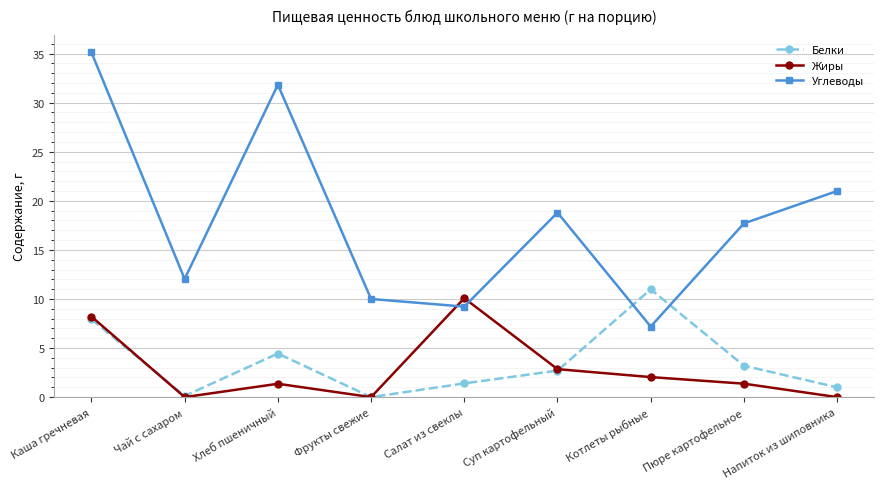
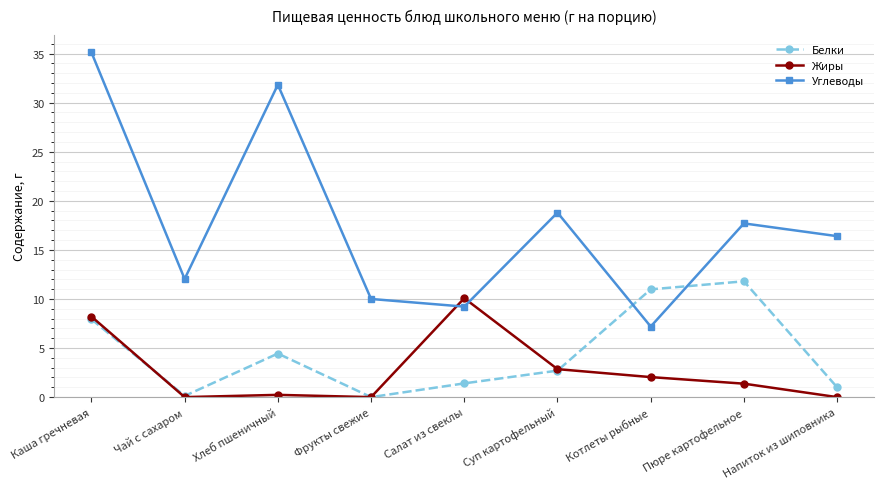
  {
    "Белки": {
      "Каша гречневая": 8,
      "Хлеб пшеничный": 4,
      "Салат из свеклы": 1,
      "Котлеты рыбные": 11,
-     "Пюре картофельное": 3,
+     "Пюре картофельное": 12,
      "Напиток из шиповника": 1
    },
    "Жиры": {
      "Каша гречневая": 8,
-     "Хлеб пшеничный": 1,
+     "Хлеб пшеничный": 0,
      "Салат из свеклы": 10,
      "Котлеты рыбные": 2,
      "Пюре картофельное": 1,
      "Напиток из шиповника": 0
    },
    "Углеводы": {
      "Каша гречневая": 35,
      "Чай с сахаром": 12,
      "Хлеб пшеничный": 32,
      "Фрукты свежие": 10,
      "Салат из свеклы": 9,
      "Суп картофельный": 19,
      "Котлеты рыбные": 7,
      "Пюре картофельное": 18,
-     "Напиток из шиповника": 21
+     "Напиток из шиповника": 16
    }
  }
